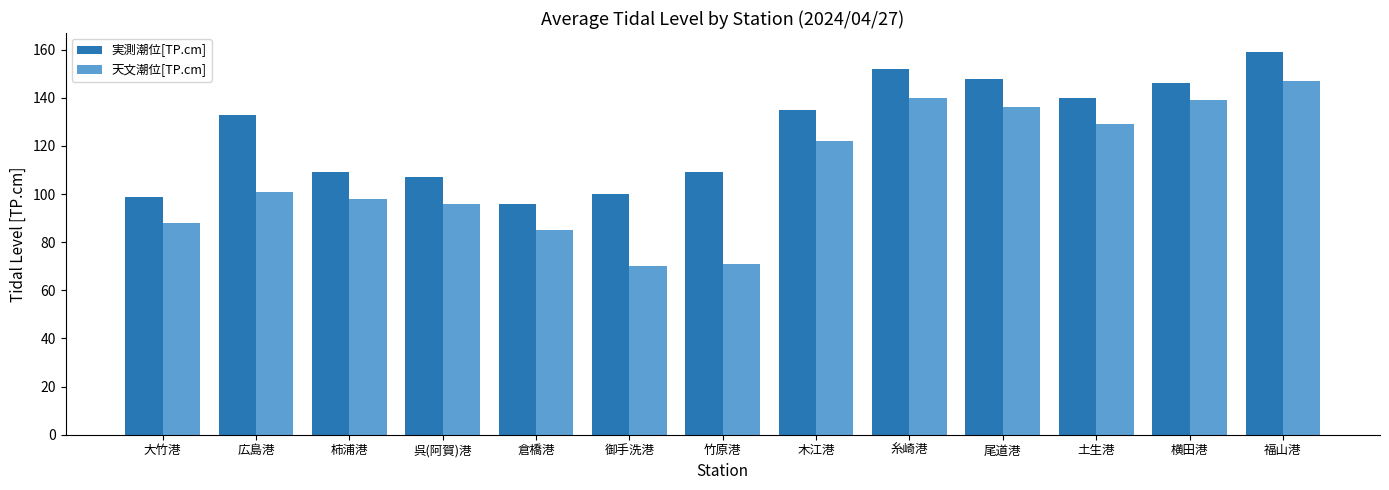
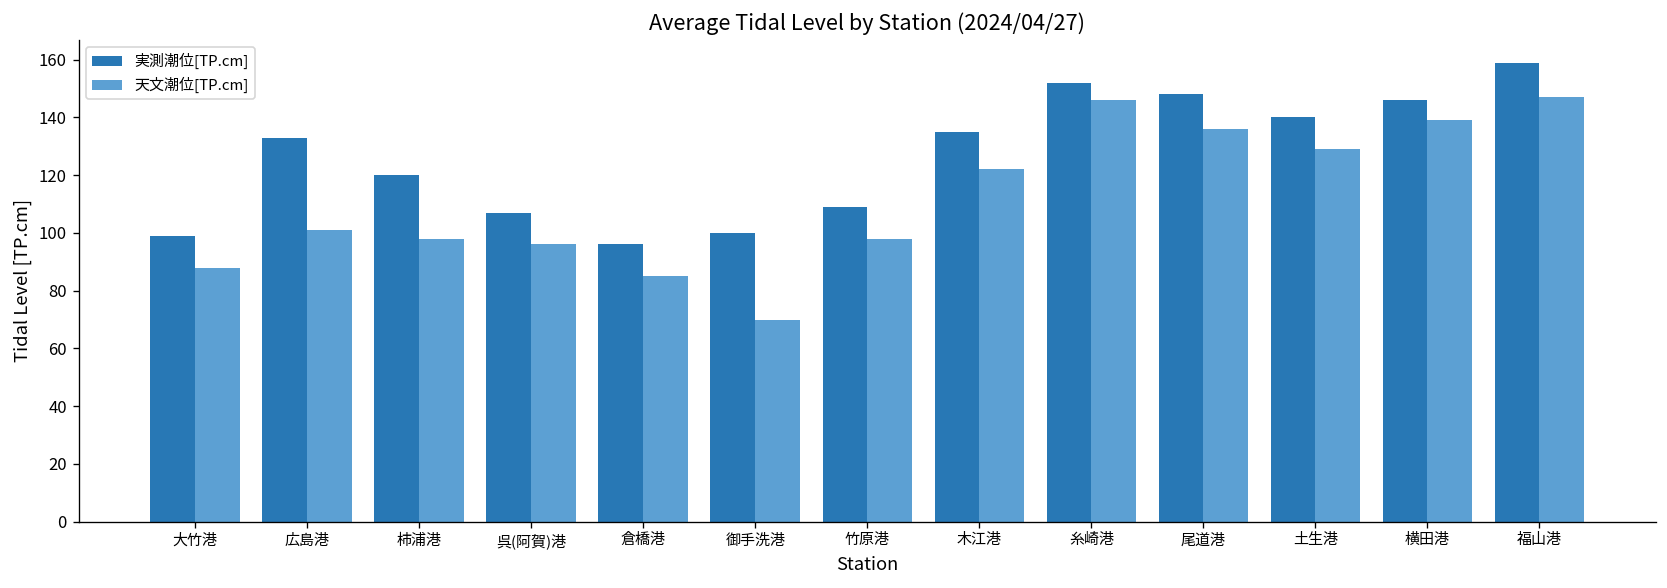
  {
    "実測潮位[TP.cm]": {
      "大竹港": 99,
      "広島港": 133,
-     "柿浦港": 109,
+     "柿浦港": 120,
      "呉(阿賀)港": 107,
      "倉橋港": 96,
      "御手洗港": 100,
      "竹原港": 109,
      "木江港": 135,
      "糸崎港": 152,
      "尾道港": 148,
      "土生港": 140,
      "横田港": 146,
      "福山港": 159
    },
    "天文潮位[TP.cm]": {
      "大竹港": 88,
      "広島港": 101,
      "柿浦港": 98,
      "呉(阿賀)港": 96,
      "倉橋港": 85,
      "御手洗港": 70,
-     "竹原港": 71,
+     "竹原港": 98,
      "木江港": 122,
-     "糸崎港": 140,
+     "糸崎港": 146,
      "尾道港": 136,
      "土生港": 129,
      "横田港": 139,
      "福山港": 147
    }
  }
